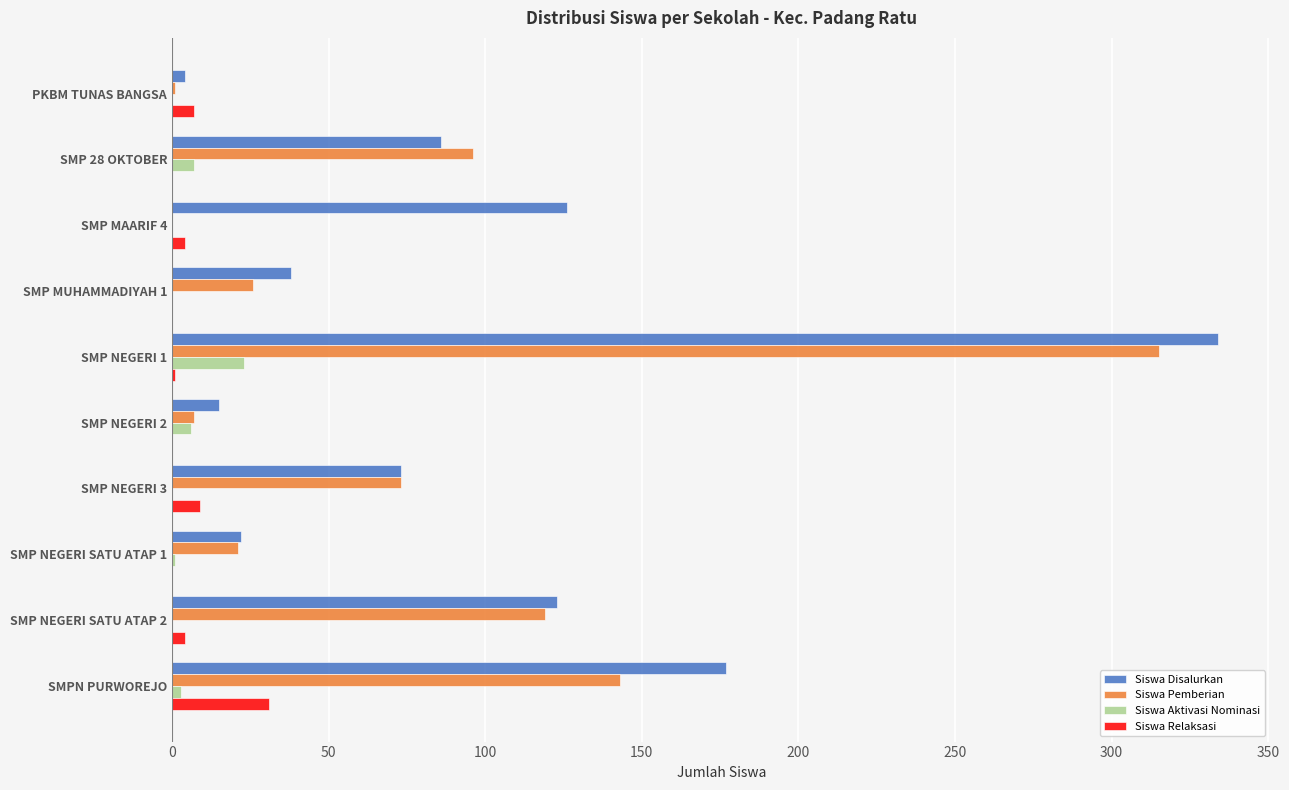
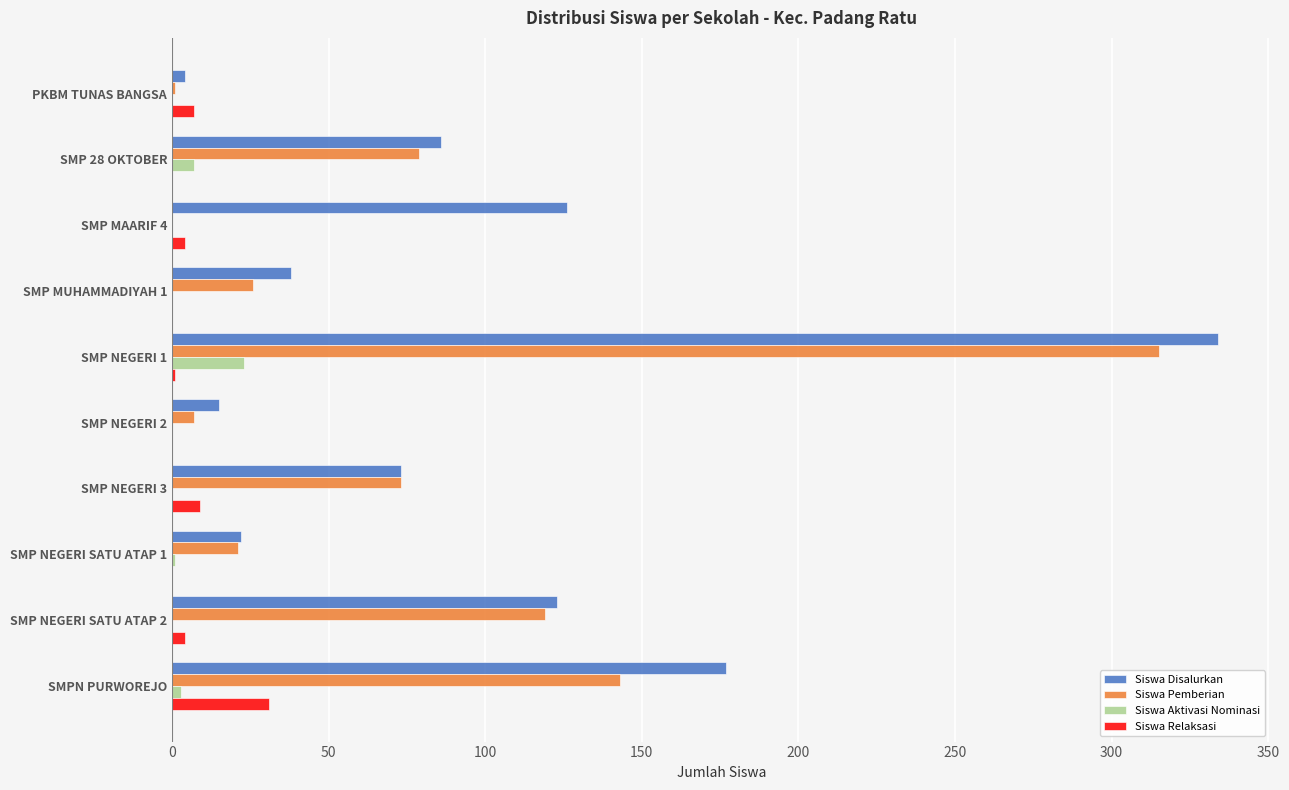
  {
    "Siswa Disalurkan": {
      "PKBM TUNAS BANGSA": 4,
      "SMP 28 OKTOBER": 86,
      "SMP MAARIF 4": 126,
      "SMP MUHAMMADIYAH 1": 38,
      "SMP NEGERI 1": 334,
      "SMP NEGERI 2": 15,
      "SMP NEGERI 3": 73,
      "SMP NEGERI SATU ATAP 1": 22,
      "SMP NEGERI SATU ATAP 2": 123,
      "SMPN PURWOREJO": 177
    },
    "Siswa Pemberian": {
      "PKBM TUNAS BANGSA": 1,
-     "SMP 28 OKTOBER": 96,
+     "SMP 28 OKTOBER": 79,
      "SMP MAARIF 4": 0,
      "SMP MUHAMMADIYAH 1": 26,
      "SMP NEGERI 1": 315,
      "SMP NEGERI 2": 7,
      "SMP NEGERI 3": 73,
      "SMP NEGERI SATU ATAP 1": 21,
      "SMP NEGERI SATU ATAP 2": 119,
      "SMPN PURWOREJO": 143
    },
    "Siswa Aktivasi Nominasi": {
      "PKBM TUNAS BANGSA": 0,
      "SMP 28 OKTOBER": 7,
      "SMP MAARIF 4": 0,
      "SMP MUHAMMADIYAH 1": 0,
      "SMP NEGERI 1": 23,
-     "SMP NEGERI 2": 6,
+     "SMP NEGERI 2": 0,
      "SMP NEGERI 3": 0,
      "SMP NEGERI SATU ATAP 1": 1,
      "SMP NEGERI SATU ATAP 2": 0,
      "SMPN PURWOREJO": 3
    },
    "Siswa Relaksasi": {
      "PKBM TUNAS BANGSA": 7,
      "SMP 28 OKTOBER": 0,
      "SMP MAARIF 4": 4,
      "SMP MUHAMMADIYAH 1": 0,
      "SMP NEGERI 1": 1,
      "SMP NEGERI 2": 0,
      "SMP NEGERI 3": 9,
      "SMP NEGERI SATU ATAP 1": 0,
      "SMP NEGERI SATU ATAP 2": 4,
      "SMPN PURWOREJO": 31
    }
  }
